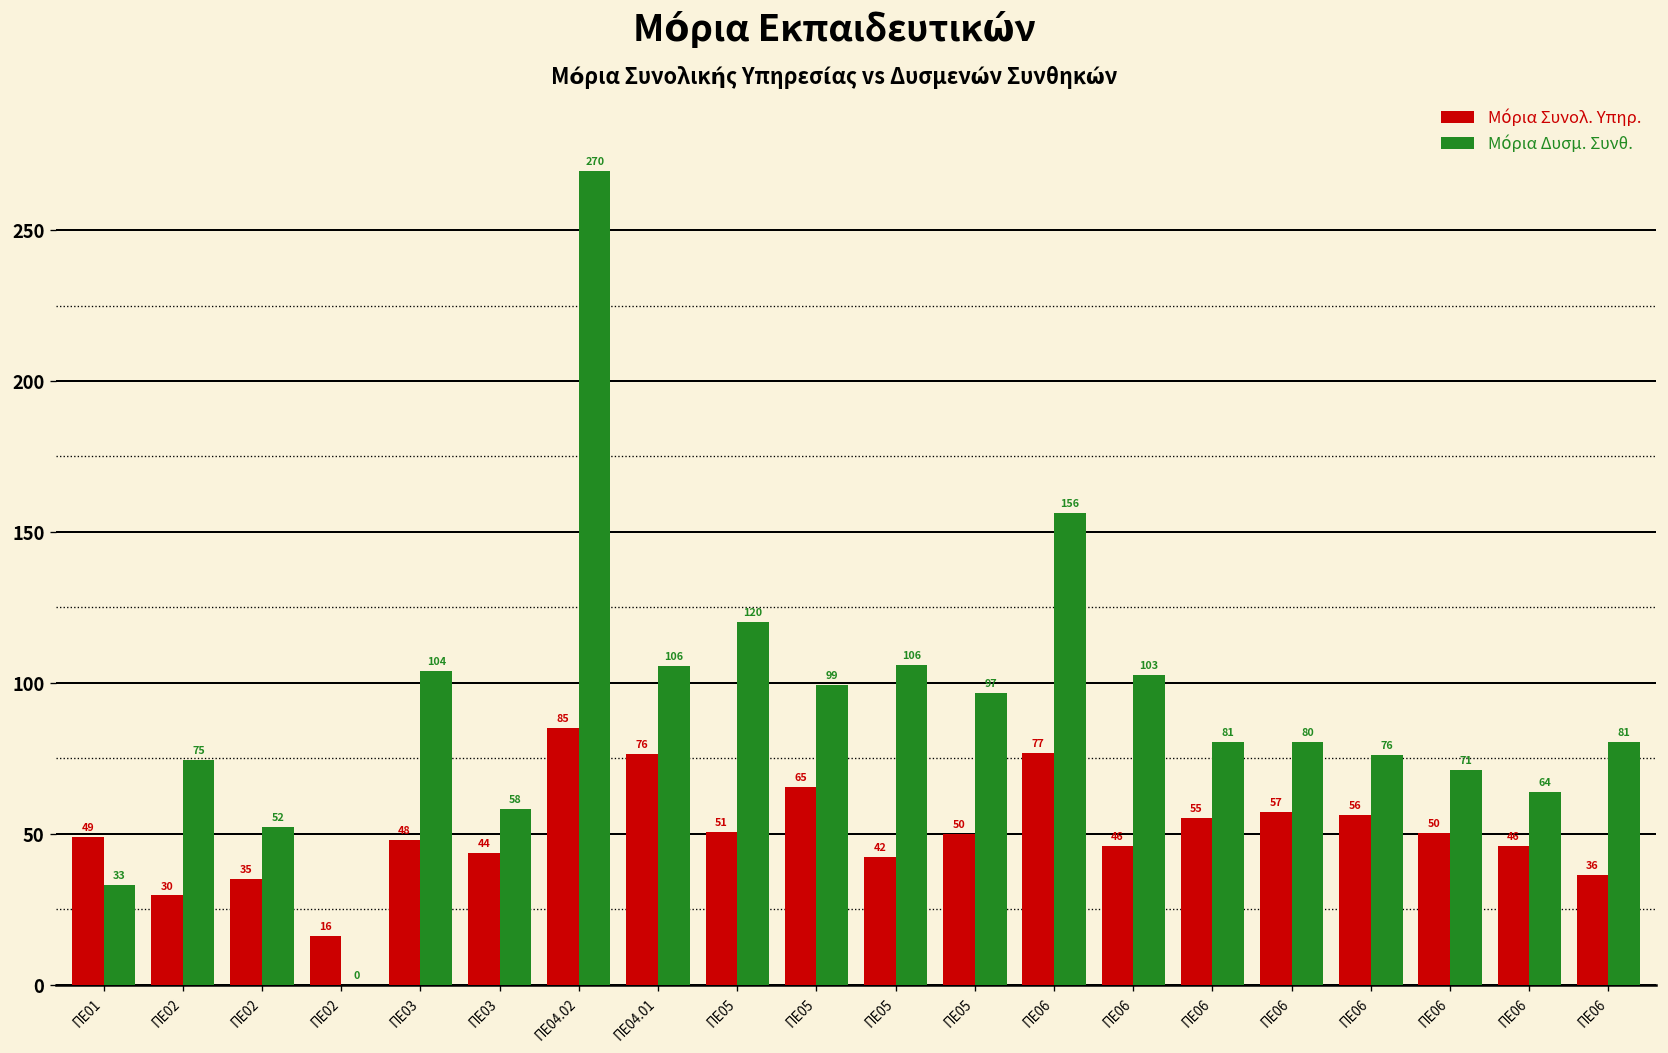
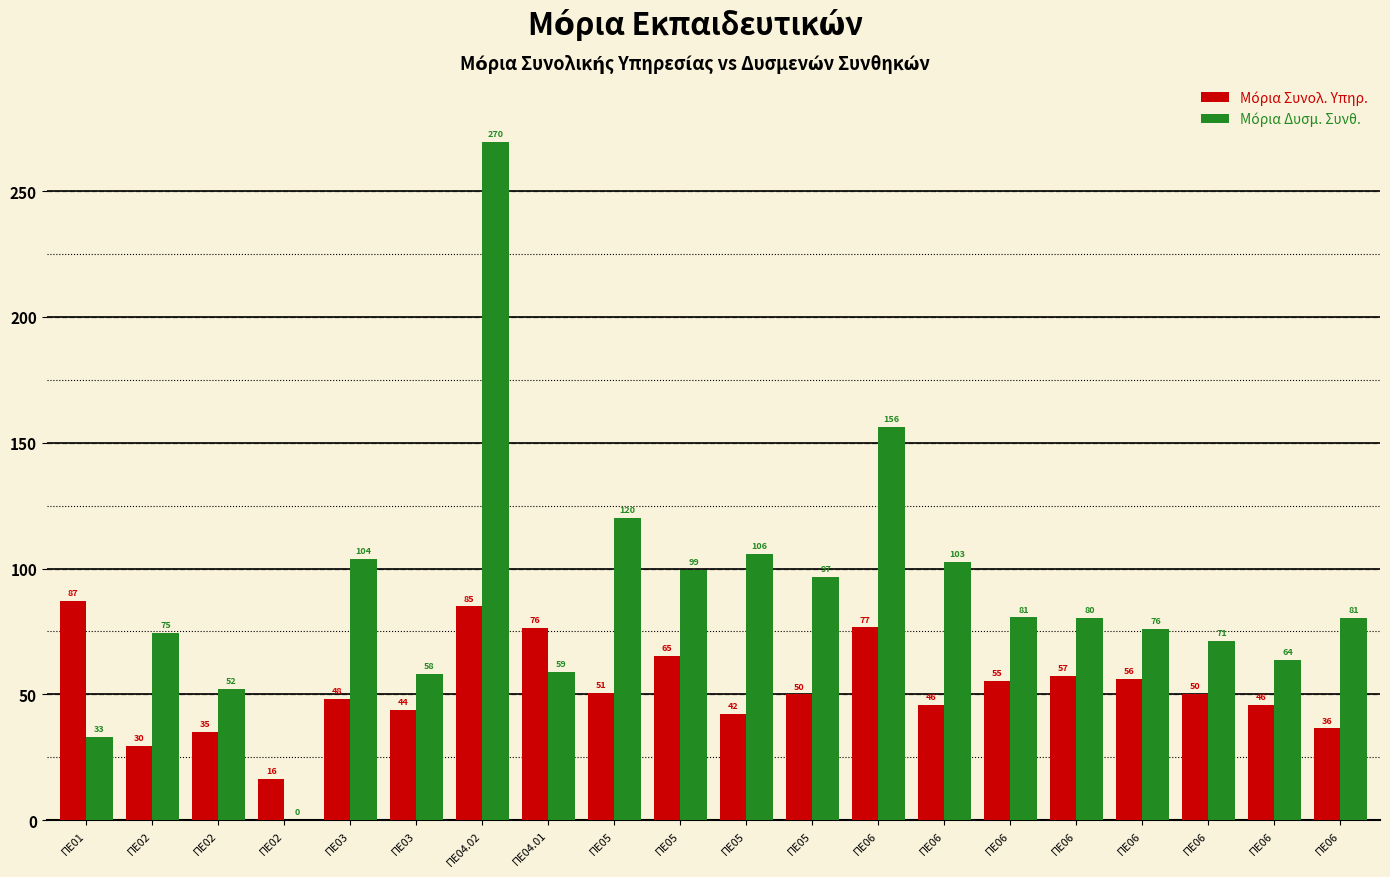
  {
    "Μόρια Συνολ. Υπηρ.": {
-     "ΠΕ01": 49,
+     "ΠΕ01": 87,
      "ΠΕ04.02": 85,
      "ΠΕ04.01": 76
    },
    "Μόρια Δυσμ. Συνθ.": {
      "ΠΕ01": 33,
      "ΠΕ04.02": 270,
-     "ΠΕ04.01": 106
+     "ΠΕ04.01": 59
    }
  }
